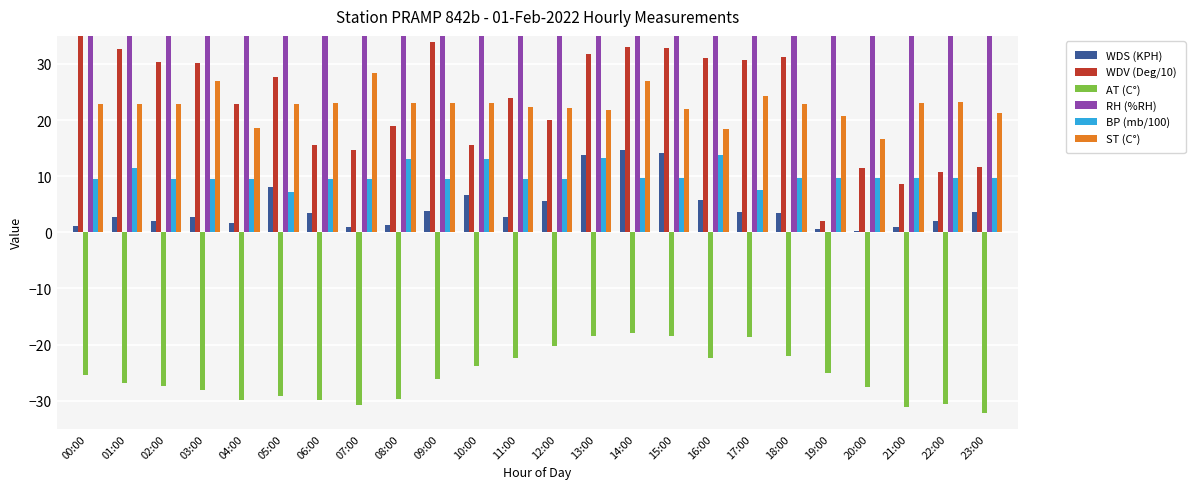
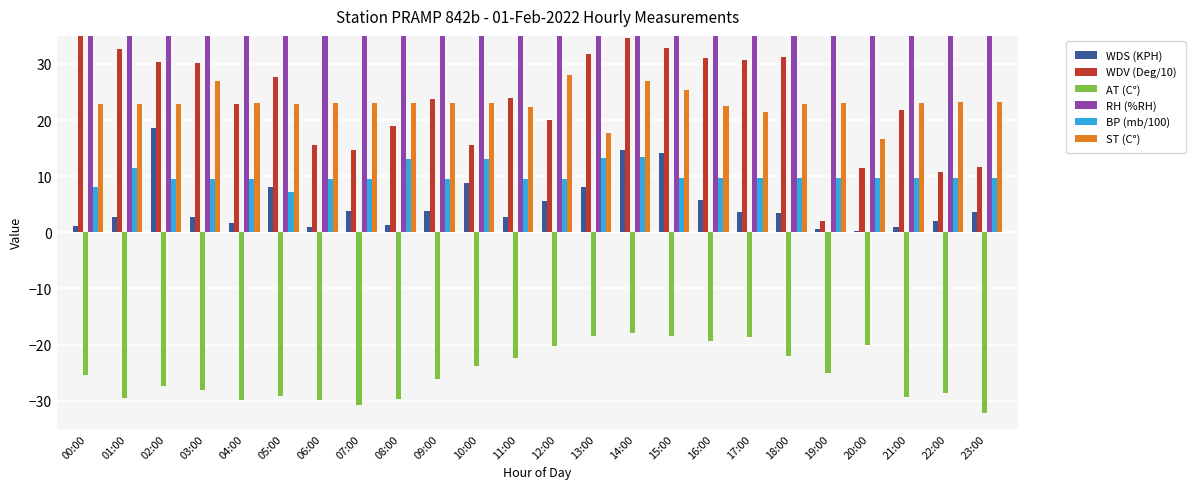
  {
    "WDS (KPH)": {
      "00:00": 1,
      "01:00": 3,
-     "02:00": 2,
+     "02:00": 19,
      "03:00": 3,
      "04:00": 2,
      "05:00": 8,
-     "06:00": 3,
-     "07:00": 1,
+     "06:00": 1,
+     "07:00": 4,
      "08:00": 1,
      "09:00": 4,
-     "10:00": 7,
+     "10:00": 9,
      "11:00": 3,
      "12:00": 6,
-     "13:00": 14,
+     "13:00": 8,
      "14:00": 15,
      "15:00": 14,
      "16:00": 6,
      "17:00": 4,
      "18:00": 3,
      "19:00": 1,
      "21:00": 1,
      "22:00": 2,
      "23:00": 4
    },
    "WDV (Deg/10)": {
      "01:00": 33,
      "02:00": 30,
      "03:00": 30,
      "04:00": 23,
      "05:00": 28,
      "06:00": 16,
      "07:00": 15,
      "08:00": 19,
-     "09:00": 34,
+     "09:00": 24,
      "10:00": 16,
      "11:00": 24,
      "12:00": 20,
      "13:00": 32,
-     "14:00": 33,
+     "14:00": 35,
      "15:00": 33,
      "16:00": 31,
      "17:00": 31,
      "18:00": 31,
      "19:00": 2,
      "20:00": 11,
-     "21:00": 9,
+     "21:00": 22,
      "22:00": 11,
      "23:00": 12
    },
    "AT (C°)": {
      "00:00": -25,
-     "01:00": -27,
+     "01:00": -30,
      "02:00": -27,
      "03:00": -28,
      "04:00": -30,
      "05:00": -29,
      "06:00": -30,
      "07:00": -31,
      "08:00": -30,
      "09:00": -26,
      "10:00": -24,
      "11:00": -22,
      "12:00": -20,
      "13:00": -18,
      "14:00": -18,
      "15:00": -19,
-     "16:00": -22,
+     "16:00": -19,
      "17:00": -19,
      "18:00": -22,
      "19:00": -25,
-     "20:00": -28,
-     "21:00": -31,
-     "22:00": -31,
+     "20:00": -20,
+     "21:00": -29,
+     "22:00": -29,
      "23:00": -32
    },
    "BP (mb/100)": {
-     "00:00": 10,
+     "00:00": 8,
      "01:00": 11,
      "02:00": 10,
      "03:00": 10,
      "04:00": 10,
      "05:00": 7,
      "06:00": 10,
      "07:00": 10,
      "08:00": 13,
      "09:00": 10,
      "10:00": 13,
      "11:00": 10,
      "12:00": 10,
      "13:00": 13,
-     "14:00": 10,
+     "14:00": 13,
      "15:00": 10,
-     "16:00": 14,
-     "17:00": 8,
+     "16:00": 10,
+     "17:00": 10,
      "18:00": 10,
      "19:00": 10,
      "20:00": 10,
      "21:00": 10,
      "22:00": 10,
      "23:00": 10
    },
    "ST (C°)": {
      "00:00": 23,
      "01:00": 23,
      "02:00": 23,
      "03:00": 27,
-     "04:00": 19,
+     "04:00": 23,
      "05:00": 23,
      "06:00": 23,
-     "07:00": 28,
+     "07:00": 23,
      "08:00": 23,
      "09:00": 23,
      "10:00": 23,
      "11:00": 22,
-     "12:00": 22,
-     "13:00": 22,
+     "12:00": 28,
+     "13:00": 18,
      "14:00": 27,
-     "15:00": 22,
-     "16:00": 19,
-     "17:00": 24,
+     "15:00": 25,
+     "16:00": 23,
+     "17:00": 21,
      "18:00": 23,
-     "19:00": 21,
+     "19:00": 23,
      "20:00": 17,
      "21:00": 23,
      "22:00": 23,
-     "23:00": 21
+     "23:00": 23
    }
  }
